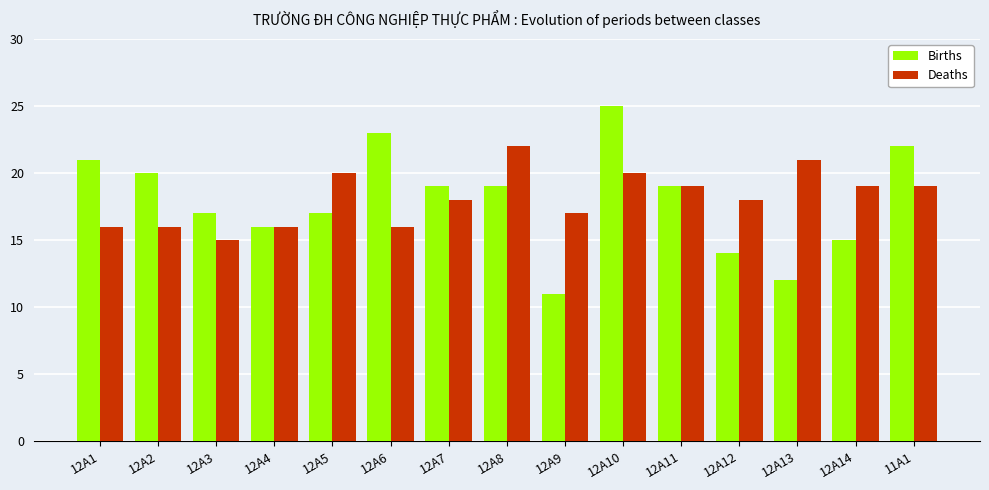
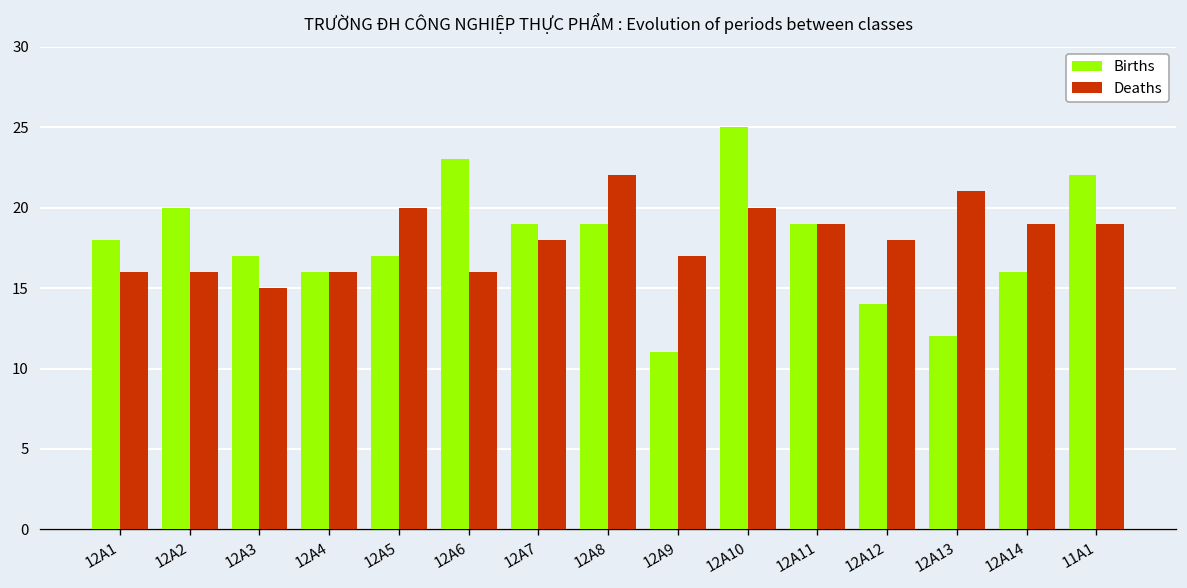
  {
    "Births": {
-     "12A1": 21,
+     "12A1": 18,
      "12A2": 20,
      "12A3": 17,
      "12A4": 16,
      "12A5": 17,
      "12A6": 23,
      "12A7": 19,
      "12A8": 19,
      "12A9": 11,
      "12A10": 25,
      "12A11": 19,
      "12A12": 14,
      "12A13": 12,
-     "12A14": 15,
+     "12A14": 16,
      "11A1": 22
    },
    "Deaths": {
      "12A1": 16,
      "12A2": 16,
      "12A3": 15,
      "12A4": 16,
      "12A5": 20,
      "12A6": 16,
      "12A7": 18,
      "12A8": 22,
      "12A9": 17,
      "12A10": 20,
      "12A11": 19,
      "12A12": 18,
      "12A13": 21,
      "12A14": 19,
      "11A1": 19
    }
  }
